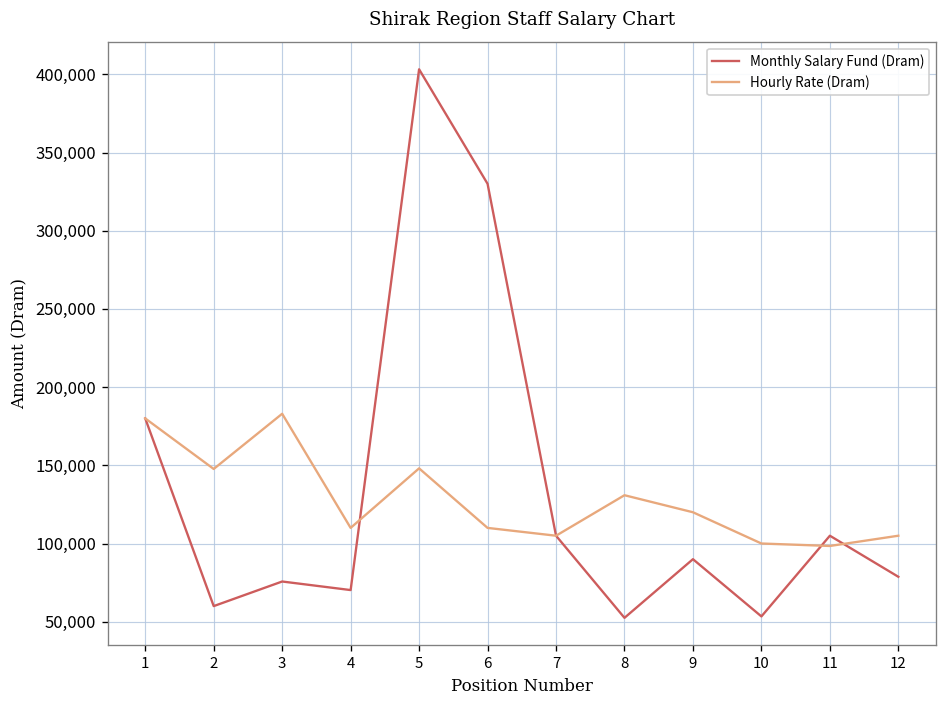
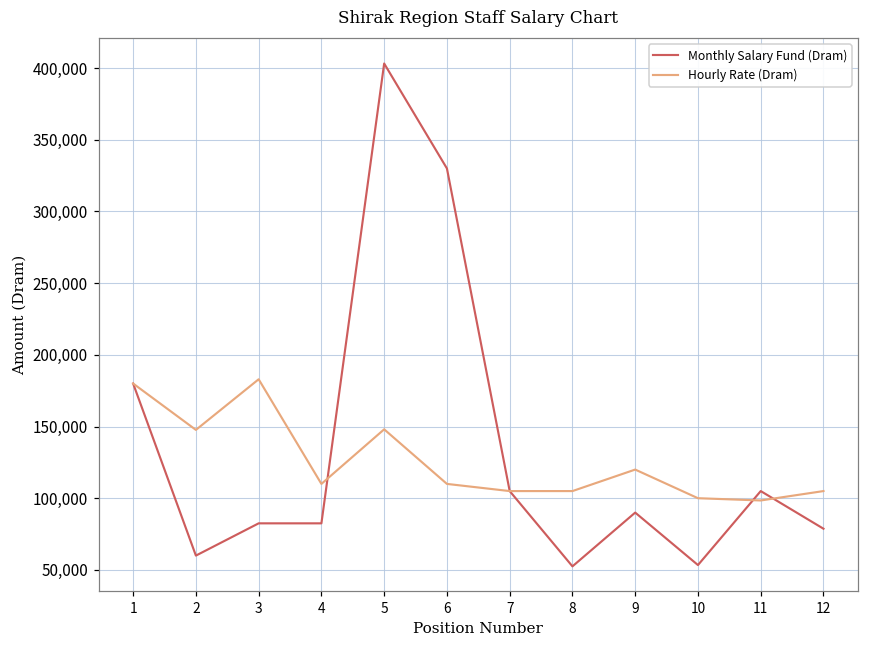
  {
    "Monthly Salary Fund (Dram)": {
      "2": "60,000",
-     "3": "76,000",
-     "4": "70,000",
+     "3": "83,000",
+     "4": "83,000",
      "5": "403,000",
      "6": "330,000",
      "8": "53,000",
      "9": "90,000",
      "10": "53,000",
      "11": "105,000",
      "12": "79,000"
    },
    "Hourly Rate (Dram)": {
      "2": "148,000",
      "3": "183,000",
      "4": "110,000",
      "5": "148,000",
      "6": "110,000",
-     "8": "131,000",
+     "8": "105,000",
      "9": "120,000",
      "10": "100,000",
      "11": "98,000",
      "12": "105,000"
    }
  }
